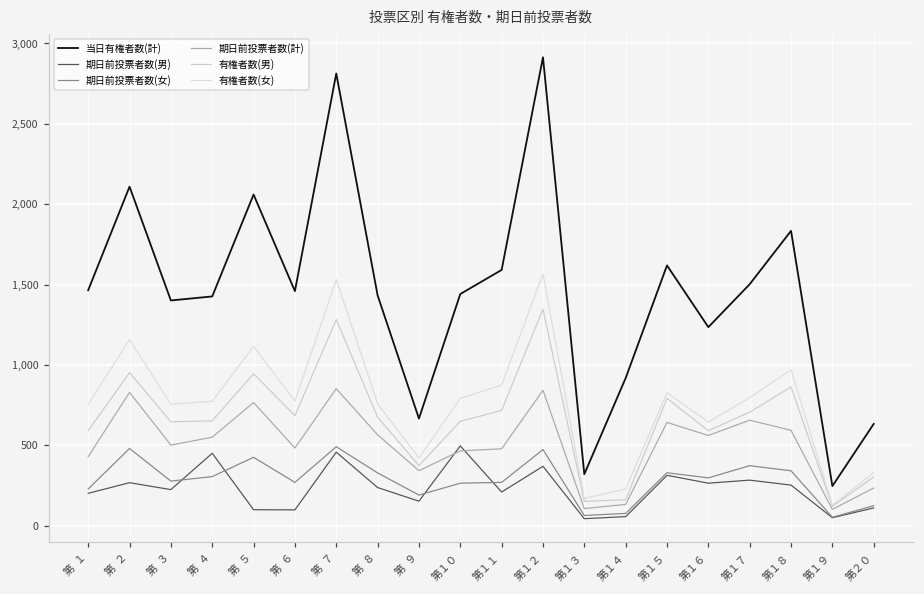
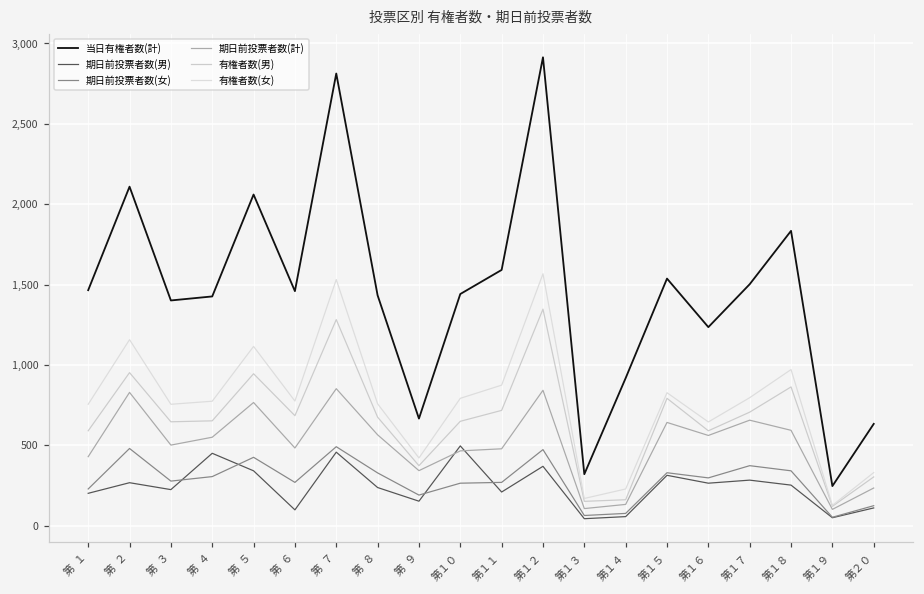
  {
    "当日有権者数(計)": {
      "第 １": "1,470",
      "第 ２": "2,110",
      "第 ３": "1,400",
      "第 ４": "1,430",
      "第 ５": "2,060",
      "第 ６": "1,460",
      "第 ７": "2,810",
      "第 ８": "1,430",
      "第 ９": "670",
      "第１０": "1,440",
      "第１１": "1,590",
      "第１２": "2,910",
      "第１３": "320",
      "第１４": "920",
-     "第１５": "1,620",
+     "第１５": "1,540",
      "第１６": "1,240",
      "第１７": "1,500",
      "第１８": "1,830",
      "第１９": "250",
      "第２０": "630"
    },
    "期日前投票者数(男)": {
      "第 １": "200",
      "第 ２": "270",
      "第 ３": "220",
      "第 ４": "450",
-     "第 ５": "100",
+     "第 ５": "340",
      "第 ６": "100",
      "第 ７": "460",
      "第 ８": "240",
      "第 ９": "150",
      "第１０": "500",
      "第１１": "210",
      "第１２": "370",
      "第１３": "40",
      "第１４": "60",
      "第１６": "260",
      "第１７": "280",
      "第１８": "250"
    }
  }
